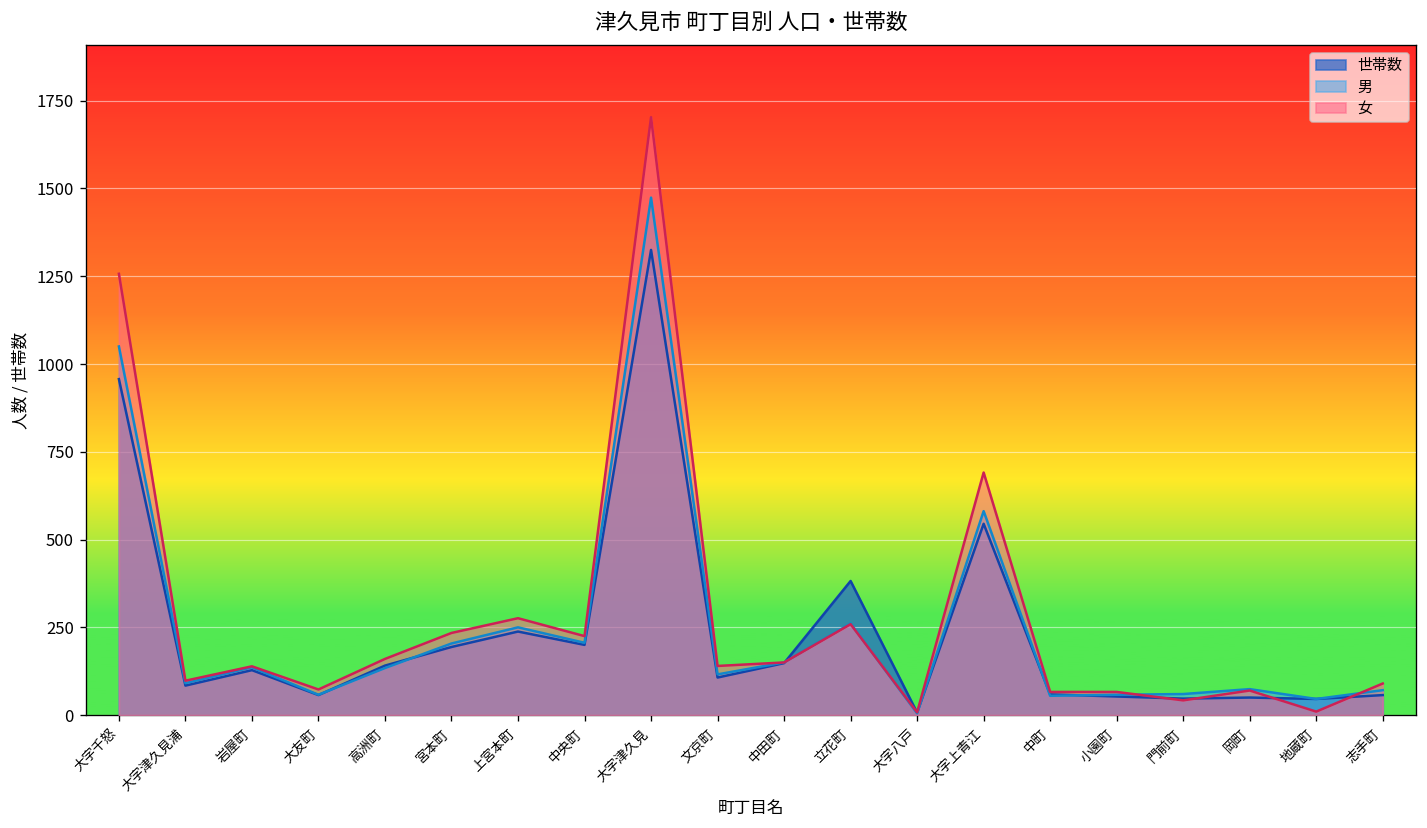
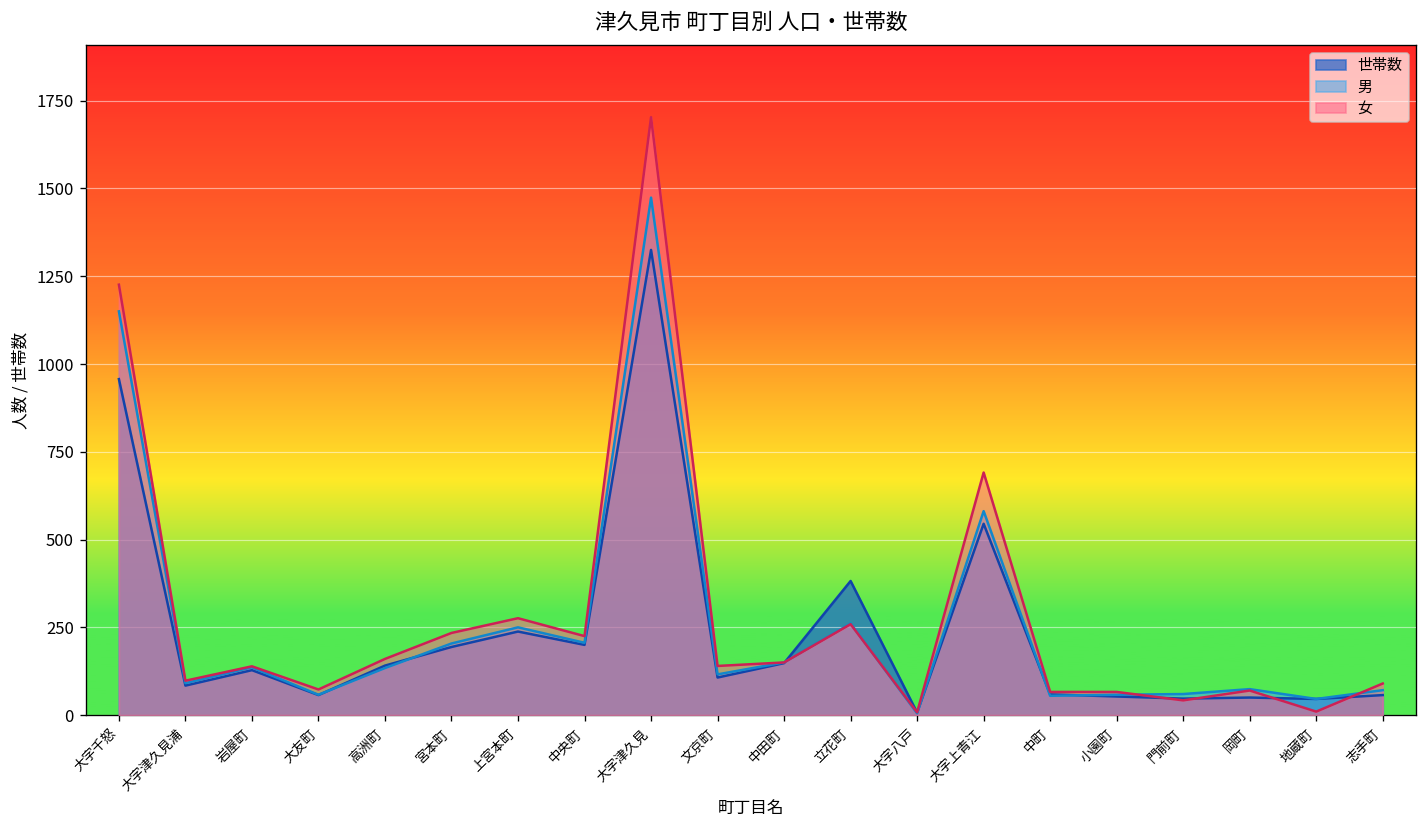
  {
    "世帯数": {
      "大字千怒": 960,
      "宮本町": 190,
      "上宮本町": 240,
      "大字津久見": 1330,
      "文京町": 110,
      "立花町": 380,
      "大字上青江": 550,
      "岡町": 50,
      "志手町": 60
    },
    "男": {
-     "大字千怒": 1050,
+     "大字千怒": 1150,
      "宮本町": 200,
      "上宮本町": 250,
      "大字津久見": 1470,
      "文京町": 120,
      "大字上青江": 580,
      "門前町": 60,
      "志手町": 70
    },
    "女": {
-     "大字千怒": 1260,
+     "大字千怒": 1230,
      "大友町": 70,
      "高洲町": 160,
      "宮本町": 230,
      "上宮本町": 280,
      "中央町": 230,
      "大字津久見": 1700,
      "文京町": 140,
      "大字上青江": 690,
      "地蔵町": 10,
      "志手町": 90
    }
  }
